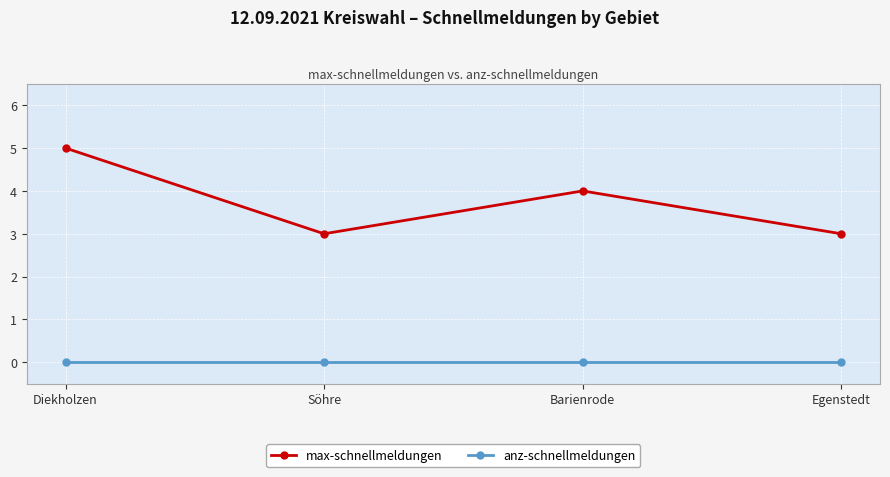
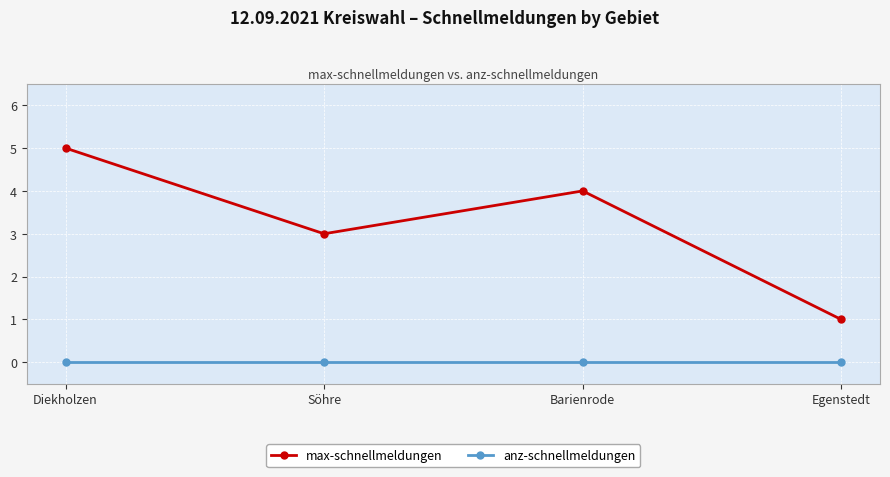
  {
    "max-schnellmeldungen": {
      "Diekholzen": 5,
      "Söhre": 3,
      "Barienrode": 4,
-     "Egenstedt": 3
+     "Egenstedt": 1
    },
    "anz-schnellmeldungen": {
      "Diekholzen": 0,
      "Söhre": 0,
      "Barienrode": 0,
      "Egenstedt": 0
    }
  }
